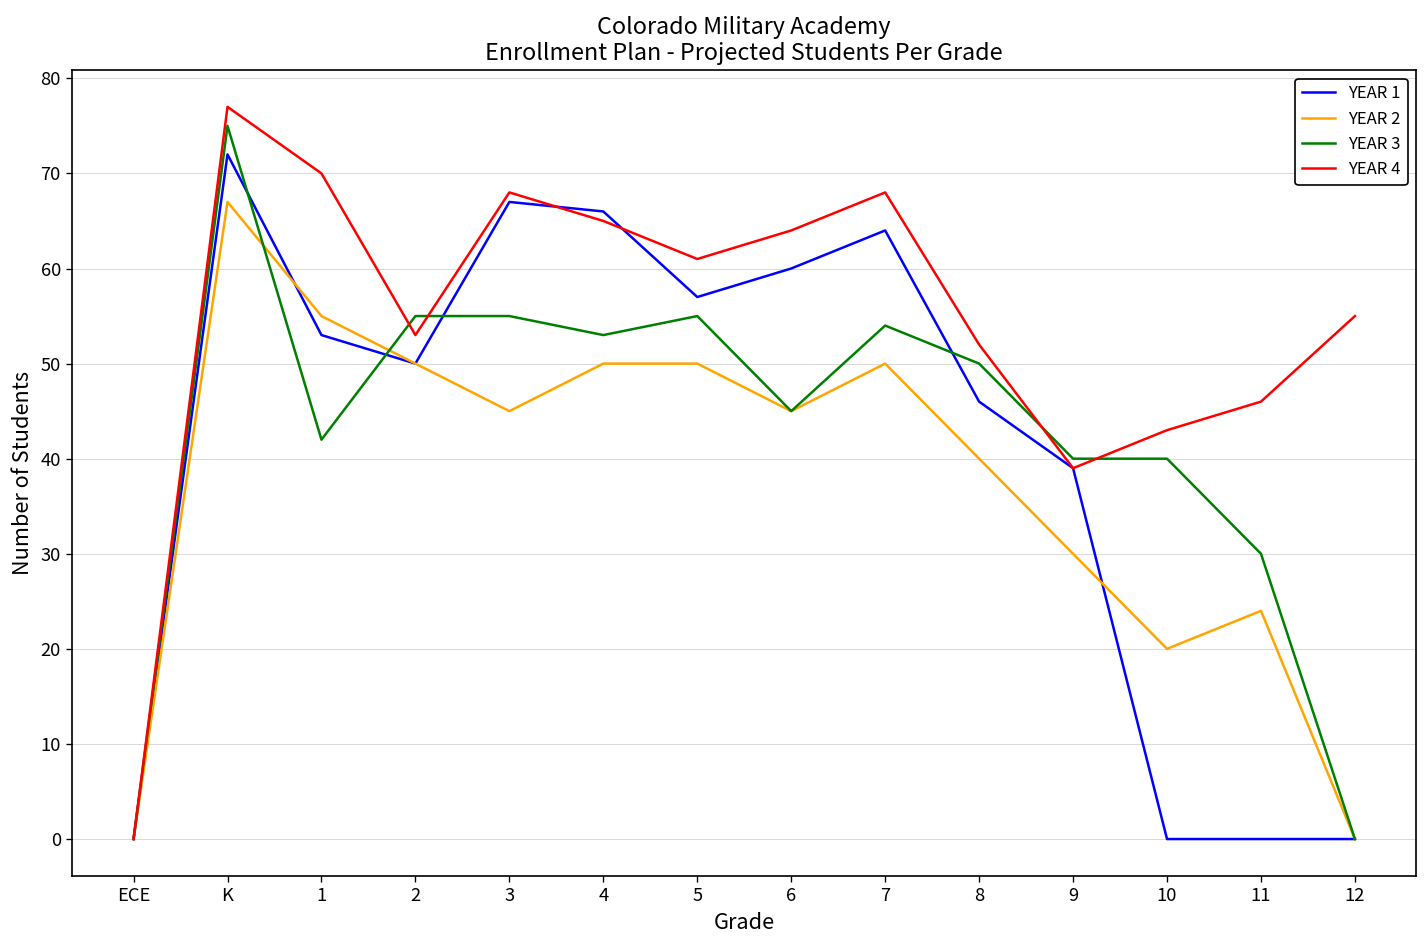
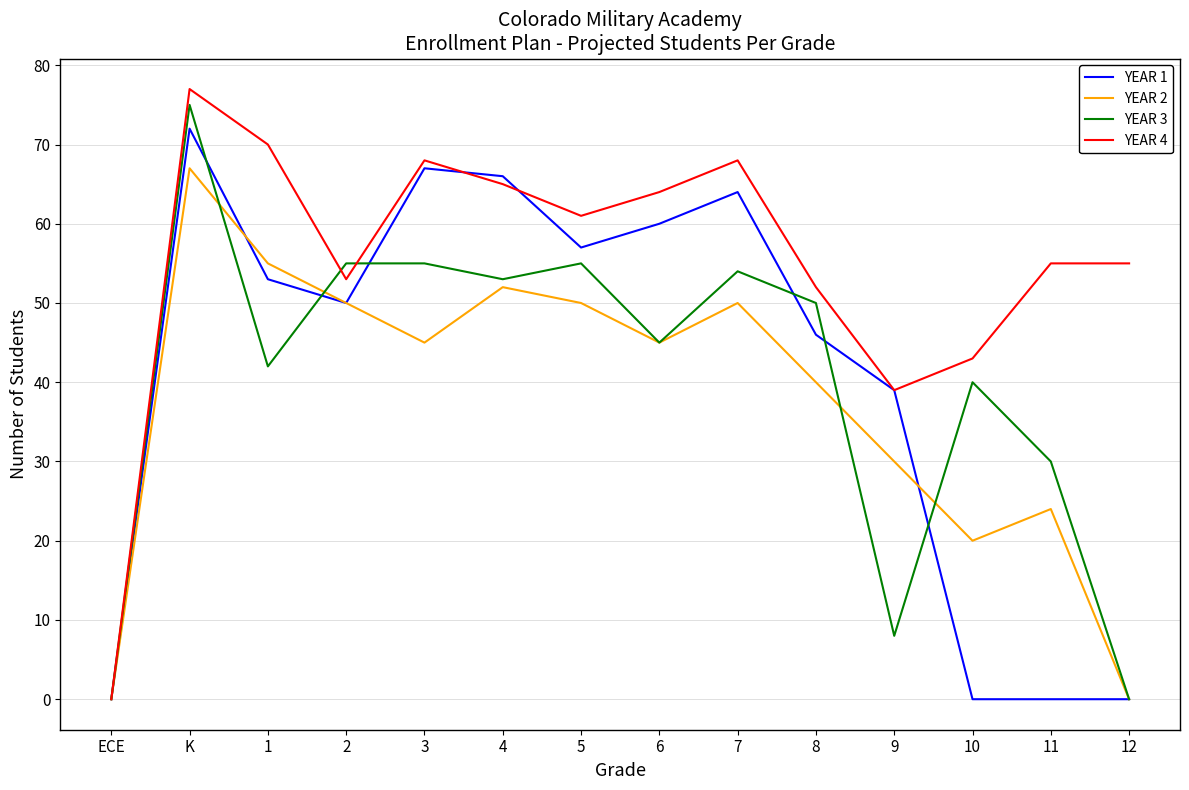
  {
    "YEAR 1": {
      "K": 72,
      "1": 53,
      "3": 67,
      "4": 66,
      "5": 57,
      "6": 60,
      "7": 64,
      "8": 46,
      "10": 0,
      "11": 0
    },
    "YEAR 2": {
      "K": 67,
      "1": 55,
      "3": 45,
-     "4": 50,
+     "4": 52,
      "5": 50,
      "7": 50,
      "8": 40,
      "9": 30,
      "10": 20,
      "11": 24
    },
    "YEAR 3": {
      "K": 75,
      "1": 42,
      "2": 55,
      "3": 55,
      "4": 53,
      "5": 55,
      "7": 54,
      "8": 50,
-     "9": 40,
+     "9": 8,
      "10": 40,
      "11": 30
    },
    "YEAR 4": {
      "K": 77,
      "1": 70,
      "2": 53,
      "3": 68,
      "4": 65,
      "5": 61,
      "6": 64,
      "7": 68,
      "8": 52,
      "10": 43,
-     "11": 46,
+     "11": 55,
      "12": 55
    }
  }
